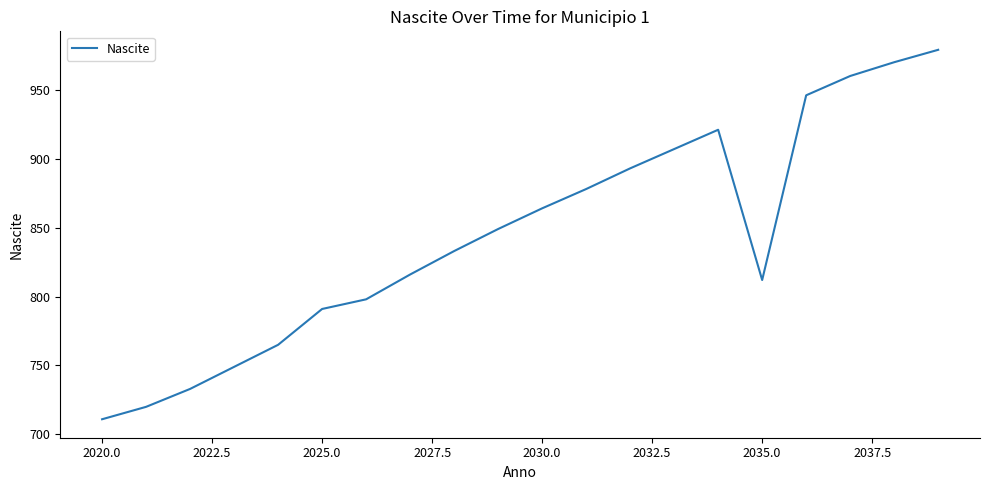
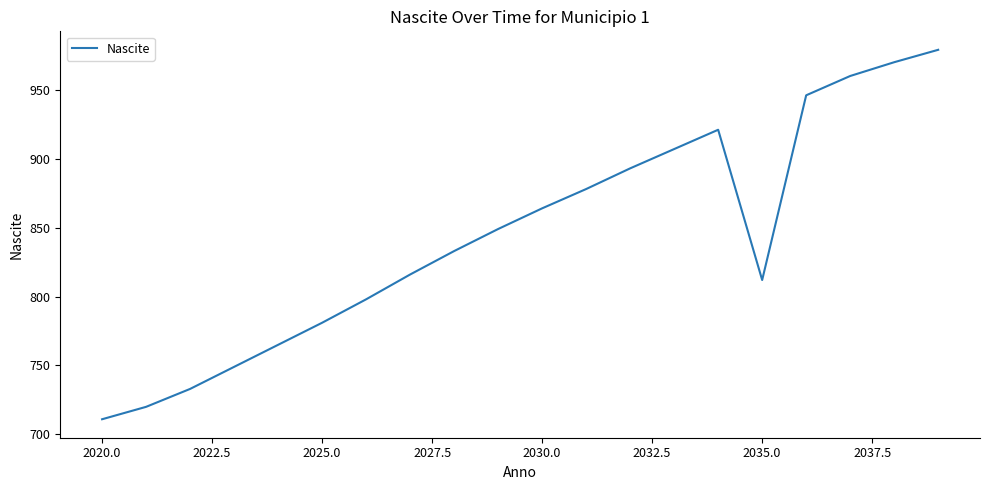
  {
    "2020.0": 711,
-   "2025.0": 791,
+   "2025.0": 781,
    "2030.0": 864,
    "2035.0": 812
  }
